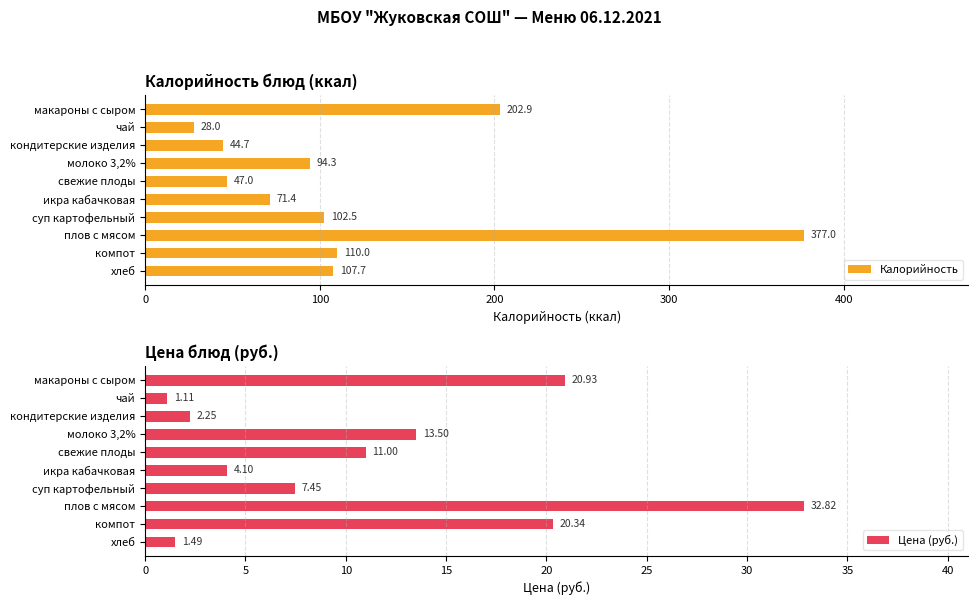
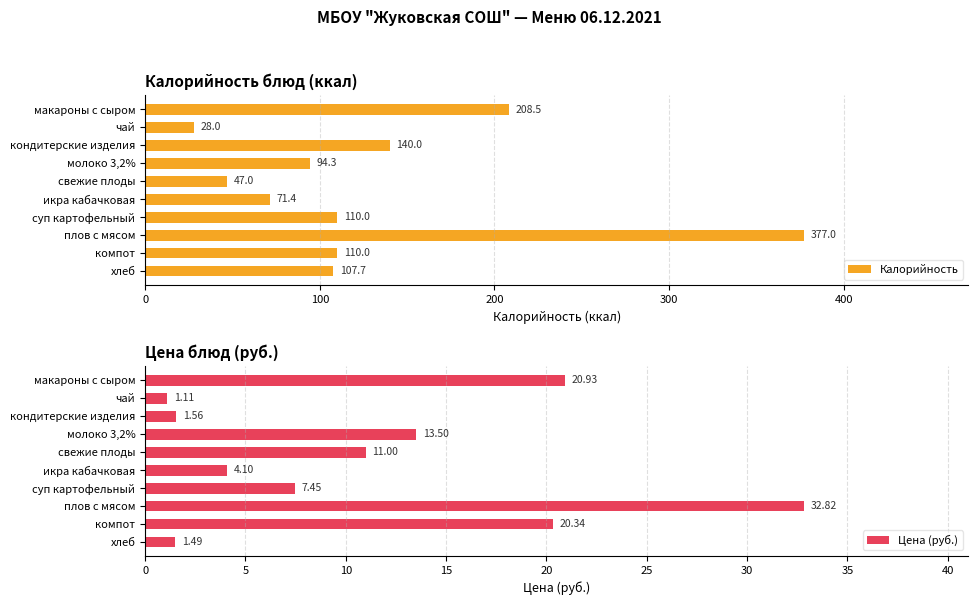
  {
    "Калорийность блюд (ккал)": {
-     "макароны с сыром": 202.9,
+     "макароны с сыром": 208.5,
      "чай": 28.0,
-     "кондитерские изделия": 44.7,
+     "кондитерские изделия": 140.0,
      "молоко 3,2%": 94.3,
      "свежие плоды": 47.0,
      "икра кабачковая": 71.4,
-     "суп картофельный": 102.5,
+     "суп картофельный": 110.0,
      "плов с мясом": 377.0,
      "компот": 110.0,
      "хлеб": 107.7
    },
    "Цена блюд (руб.)": {
      "макароны с сыром": 20.93,
      "чай": 1.11,
-     "кондитерские изделия": 2.25,
+     "кондитерские изделия": 1.56,
      "молоко 3,2%": 13.50,
      "свежие плоды": 11.00,
      "икра кабачковая": 4.10,
      "суп картофельный": 7.45,
      "плов с мясом": 32.82,
      "компот": 20.34,
      "хлеб": 1.49
    }
  }
